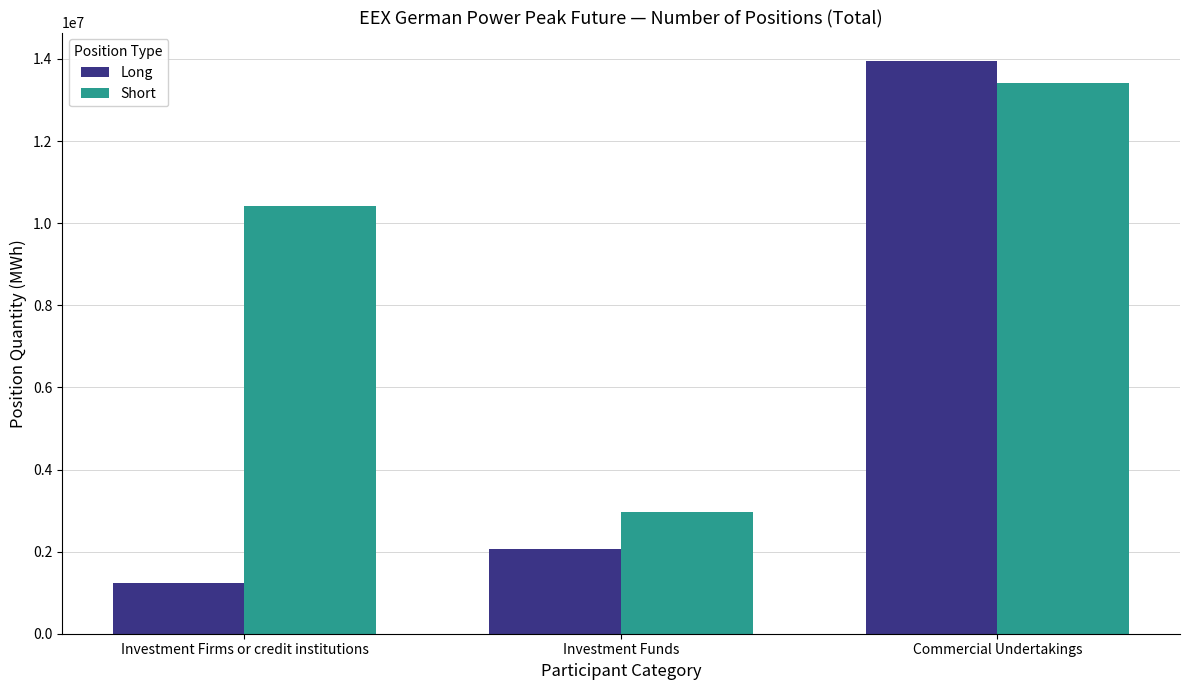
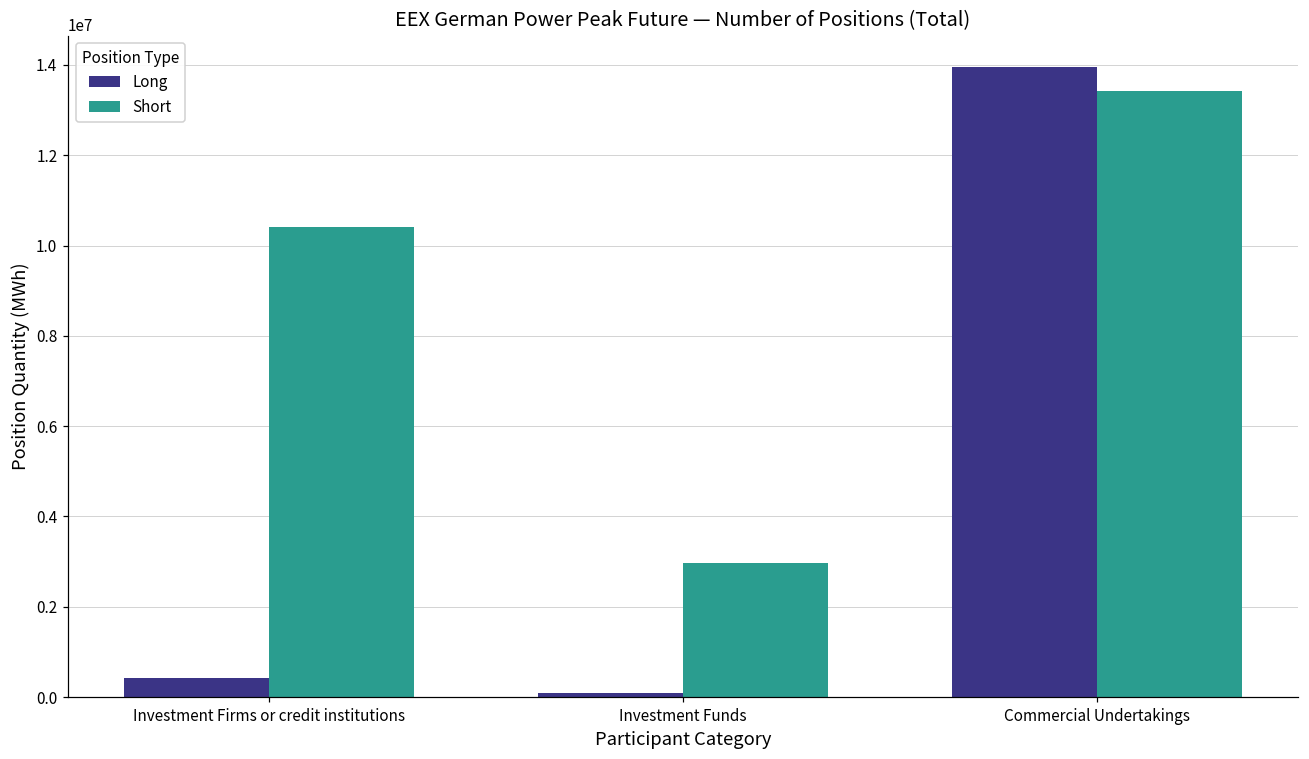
  {
    "Long": {
-     "Investment Firms or credit institutions": 1200000,
-     "Investment Funds": 2100000,
+     "Investment Firms or credit institutions": 400000,
+     "Investment Funds": 100000,
      "Commercial Undertakings": 13900000
    },
    "Short": {
      "Investment Firms or credit institutions": 10400000,
      "Investment Funds": 3000000,
      "Commercial Undertakings": 13400000
    }
  }
